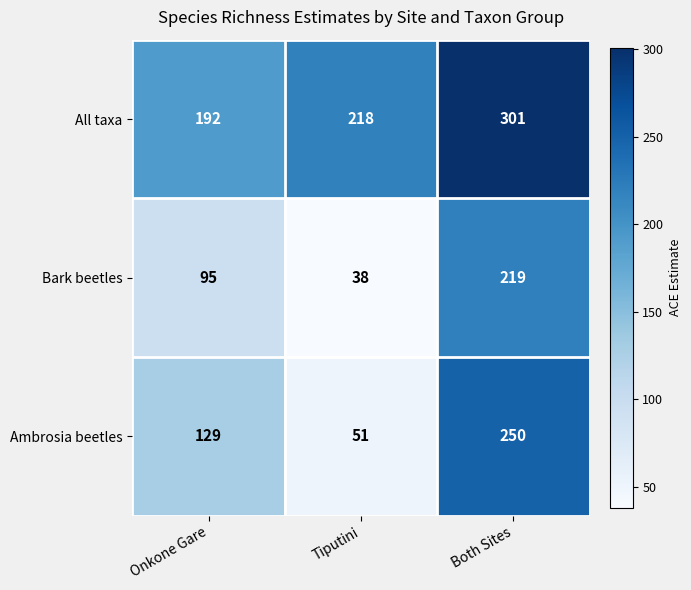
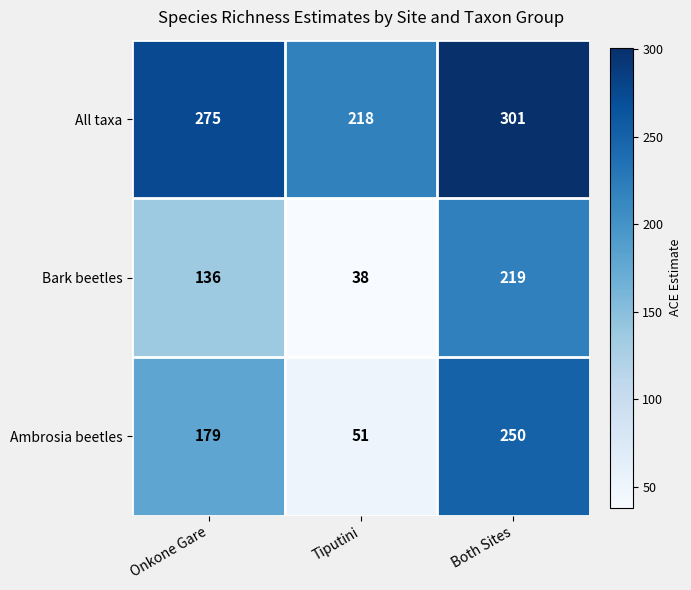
  {
    "All taxa": {
-     "Onkone Gare": 192,
+     "Onkone Gare": 275,
      "Tiputini": 218,
      "Both Sites": 301
    },
    "Bark beetles": {
-     "Onkone Gare": 95,
+     "Onkone Gare": 136,
      "Tiputini": 38,
      "Both Sites": 219
    },
    "Ambrosia beetles": {
-     "Onkone Gare": 129,
+     "Onkone Gare": 179,
      "Tiputini": 51,
      "Both Sites": 250
    }
  }
